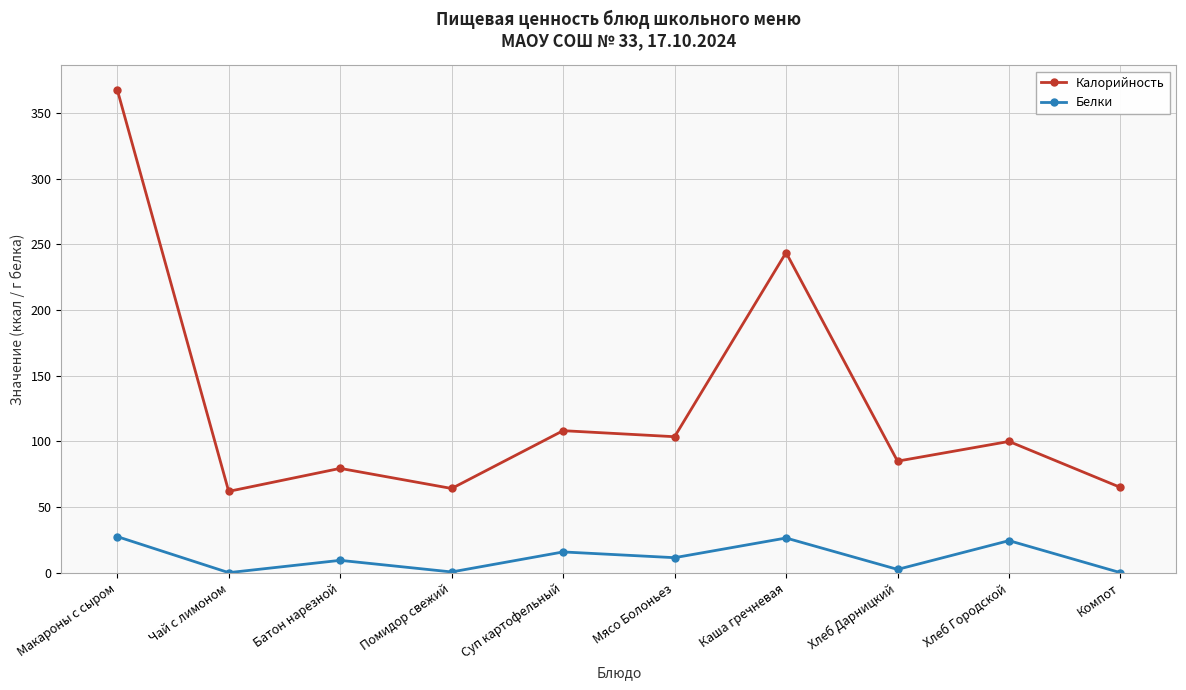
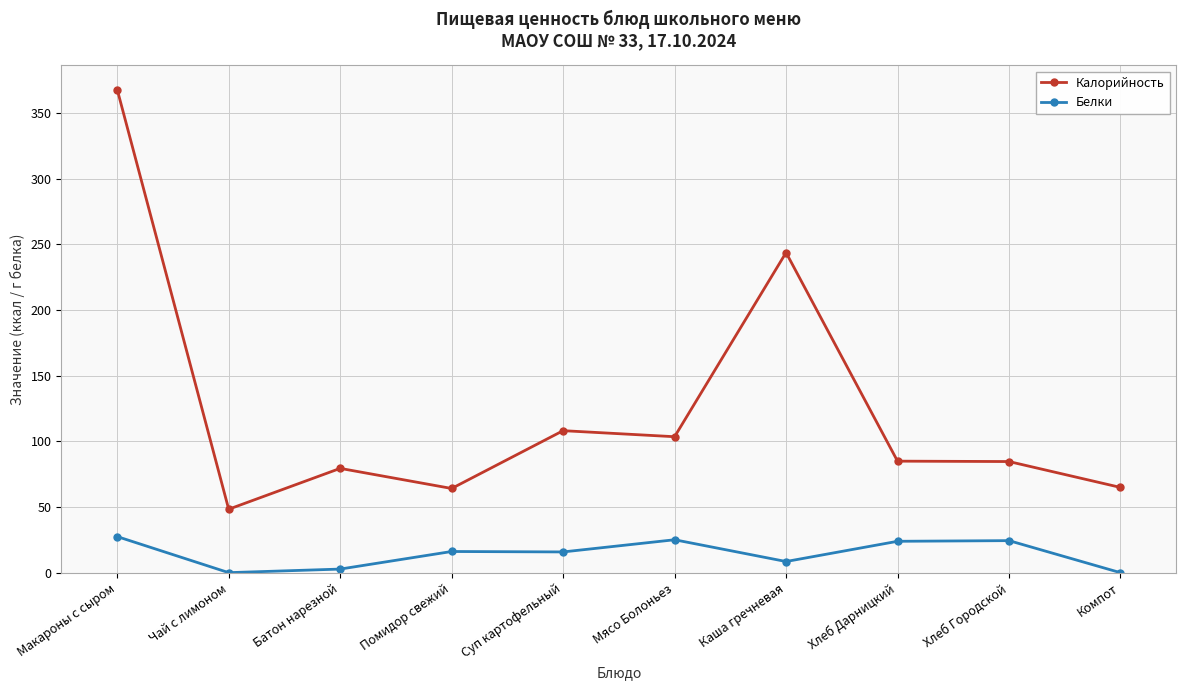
  {
    "Калорийность": {
      "Макароны с сыром": 368,
-     "Чай с лимоном": 62,
+     "Чай с лимоном": 48,
      "Батон нарезной": 80,
      "Помидор свежий": 64,
      "Суп картофельный": 108,
      "Мясо Болоньез": 104,
      "Каша гречневая": 244,
      "Хлеб Дарницкий": 85,
-     "Хлеб Городской": 100,
+     "Хлеб Городской": 85,
      "Компот": 65
    },
    "Белки": {
      "Макароны с сыром": 28,
      "Чай с лимоном": 0,
-     "Батон нарезной": 10,
-     "Помидор свежий": 1,
+     "Батон нарезной": 3,
+     "Помидор свежий": 16,
      "Суп картофельный": 16,
-     "Мясо Болоньез": 12,
-     "Каша гречневая": 27,
-     "Хлеб Дарницкий": 3,
+     "Мясо Болоньез": 25,
+     "Каша гречневая": 9,
+     "Хлеб Дарницкий": 24,
      "Хлеб Городской": 25,
      "Компот": 0
    }
  }
